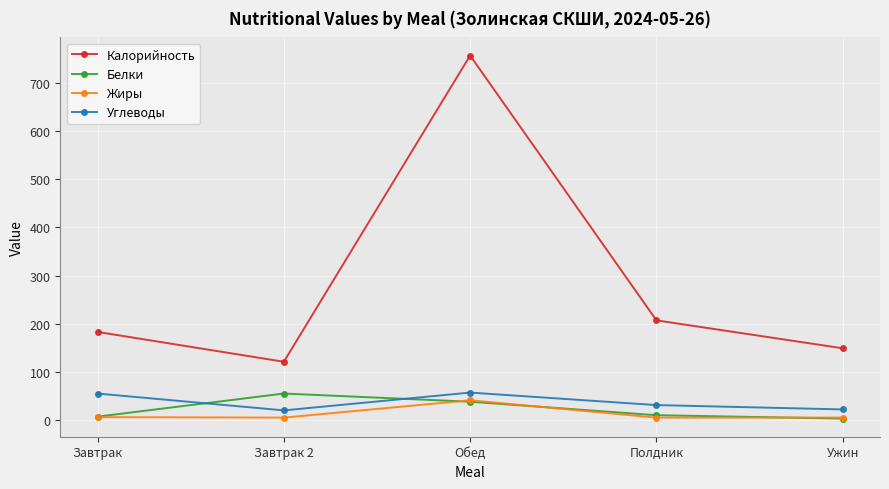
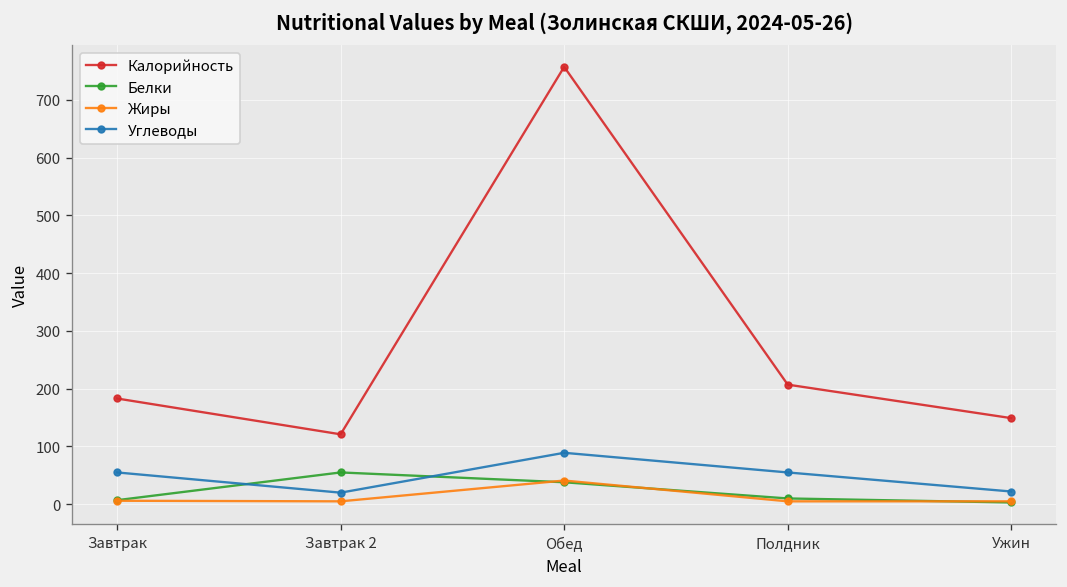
  {
    "Калорийность": {
      "Завтрак": 180,
      "Завтрак 2": 120,
      "Обед": 760,
      "Полдник": 210,
      "Ужин": 150
    },
    "Белки": {
      "Завтрак 2": 60
    },
    "Жиры": {
      "Завтрак 2": 10
    },
    "Углеводы": {
      "Завтрак": 60,
      "Завтрак 2": 20,
-     "Обед": 60,
-     "Полдник": 30,
+     "Обед": 90,
+     "Полдник": 60,
      "Ужин": 20
    }
  }
